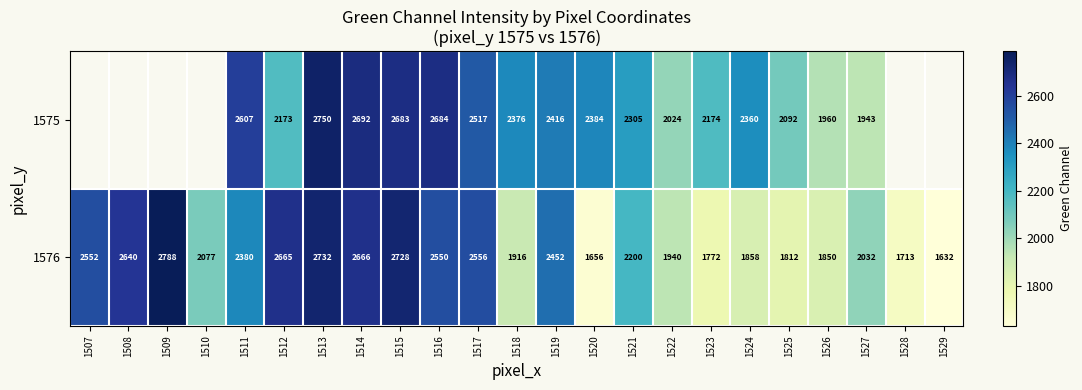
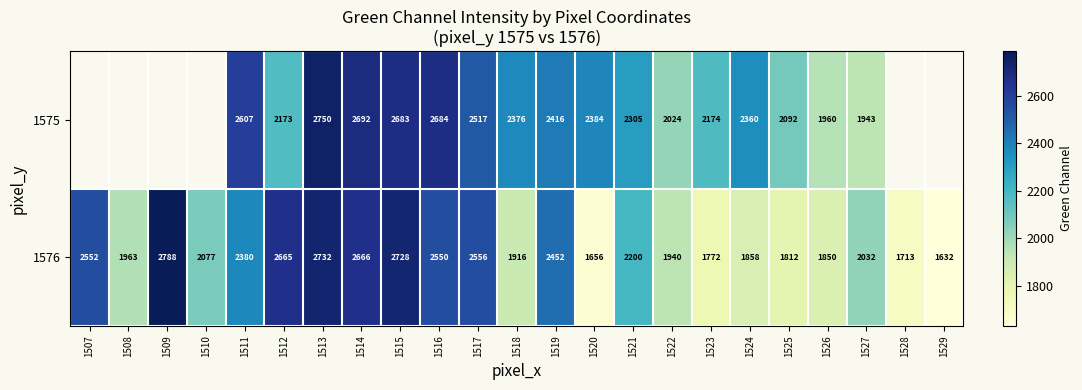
  {
    "1575": {
      "1511": 2607,
      "1512": 2173,
      "1513": 2750,
      "1514": 2692,
      "1515": 2683,
      "1516": 2684,
      "1517": 2517,
      "1518": 2376,
      "1519": 2416,
      "1520": 2384,
      "1521": 2305,
      "1522": 2024,
      "1523": 2174,
      "1524": 2360,
      "1525": 2092,
      "1526": 1960,
      "1527": 1943
    },
    "1576": {
      "1507": 2552,
-     "1508": 2640,
+     "1508": 1963,
      "1509": 2788,
      "1510": 2077,
      "1511": 2380,
      "1512": 2665,
      "1513": 2732,
      "1514": 2666,
      "1515": 2728,
      "1516": 2550,
      "1517": 2556,
      "1518": 1916,
      "1519": 2452,
      "1520": 1656,
      "1521": 2200,
      "1522": 1940,
      "1523": 1772,
      "1524": 1858,
      "1525": 1812,
      "1526": 1850,
      "1527": 2032,
      "1528": 1713,
      "1529": 1632
    }
  }
